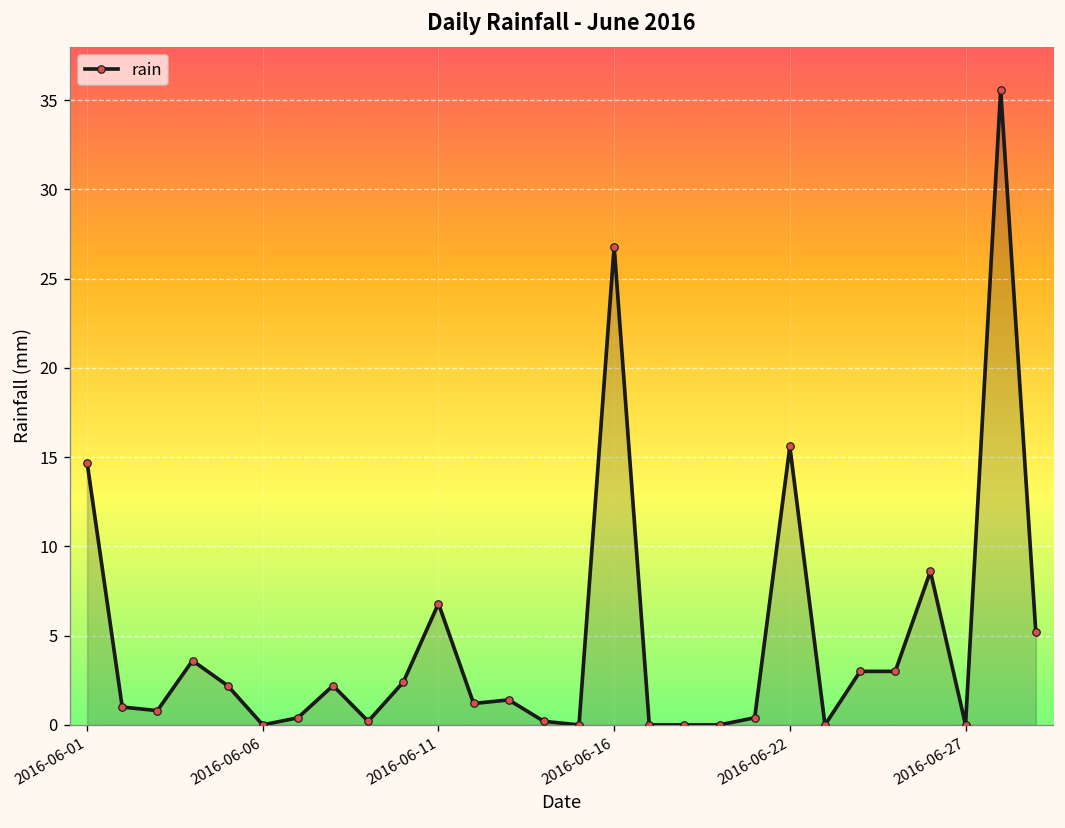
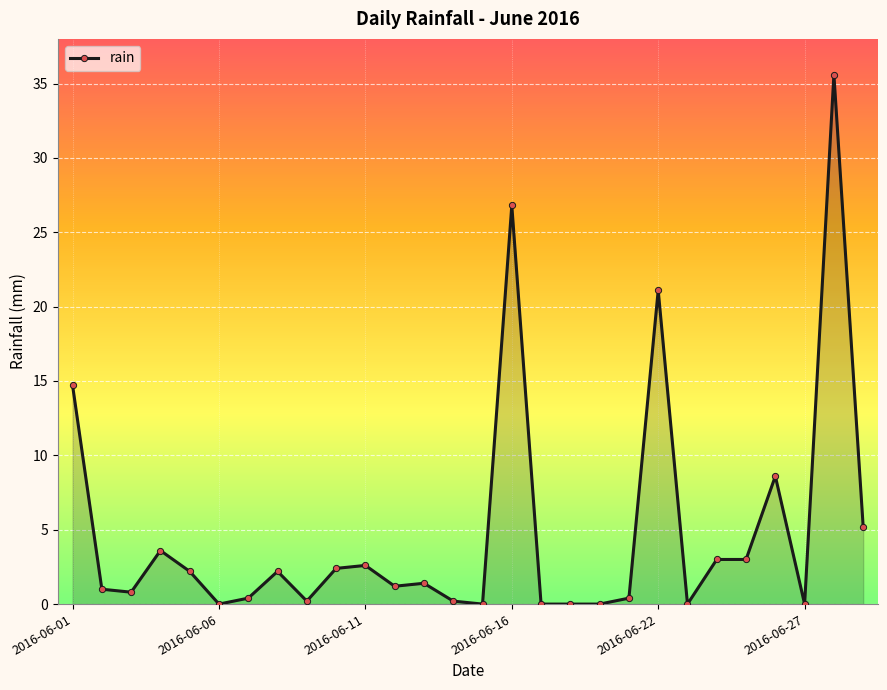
  {
    "2016-06-01": 14.7,
    "2016-06-06": 0.0,
-   "2016-06-11": 6.8,
+   "2016-06-11": 2.6,
    "2016-06-16": 26.8,
-   "2016-06-22": 15.6,
+   "2016-06-22": 21.1,
    "2016-06-27": 0.0
  }
